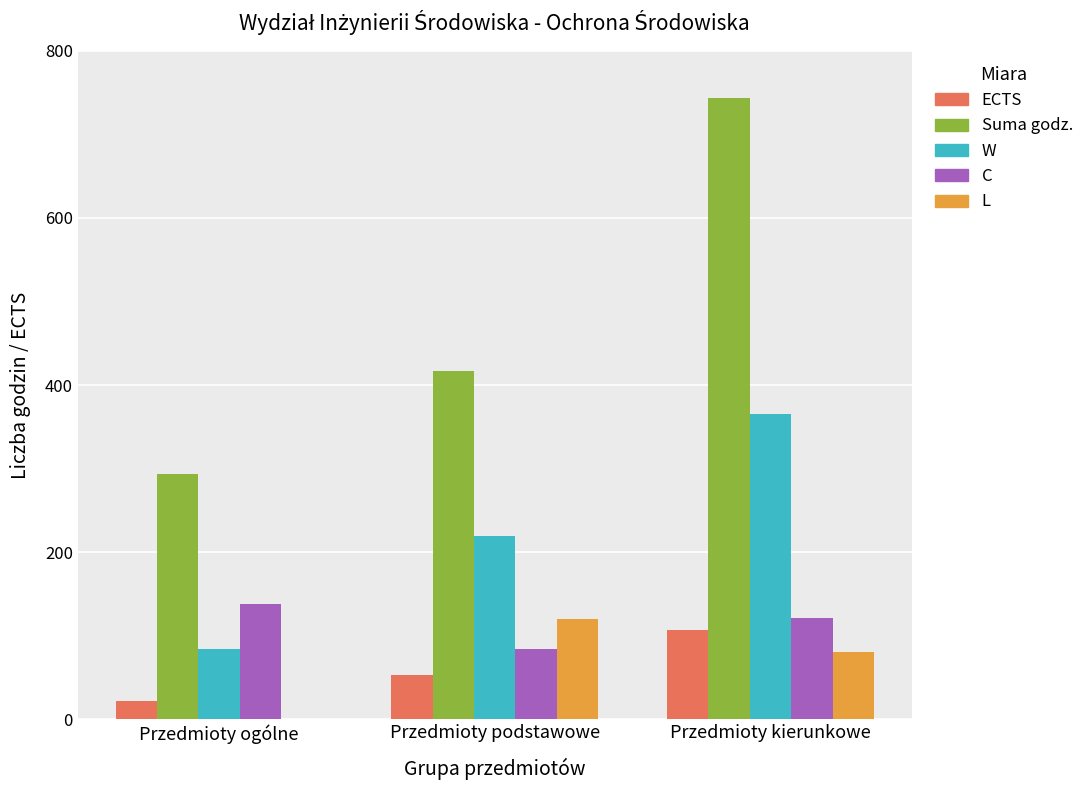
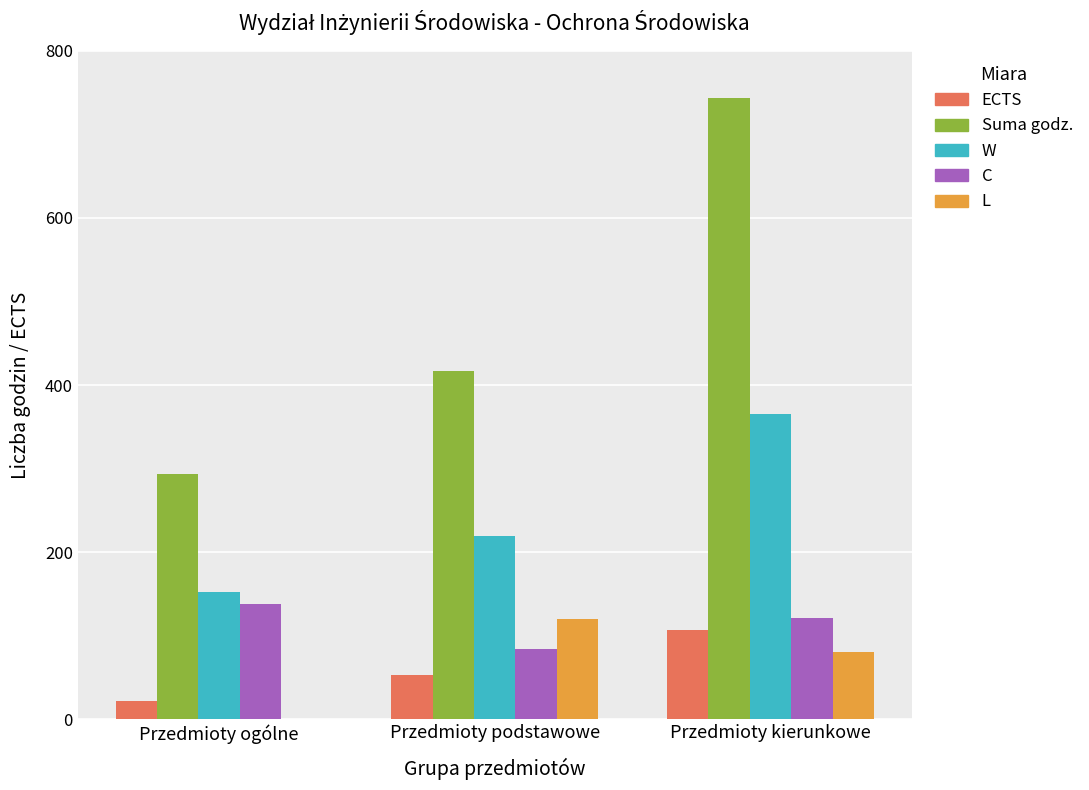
  {
    "Suma godz.": {
      "Przedmioty ogólne": 290,
      "Przedmioty podstawowe": 420,
      "Przedmioty kierunkowe": 740
    },
    "W": {
-     "Przedmioty ogólne": 80,
+     "Przedmioty ogólne": 150,
      "Przedmioty podstawowe": 220,
      "Przedmioty kierunkowe": 370
    },
    "C": {
      "Przedmioty ogólne": 140,
      "Przedmioty podstawowe": 80,
      "Przedmioty kierunkowe": 120
    }
  }
